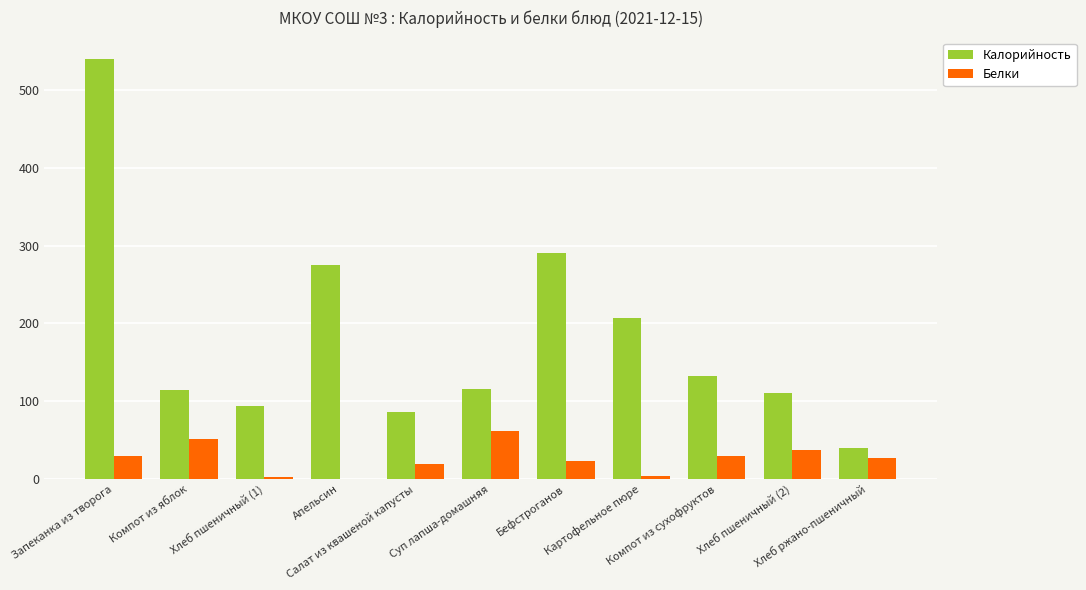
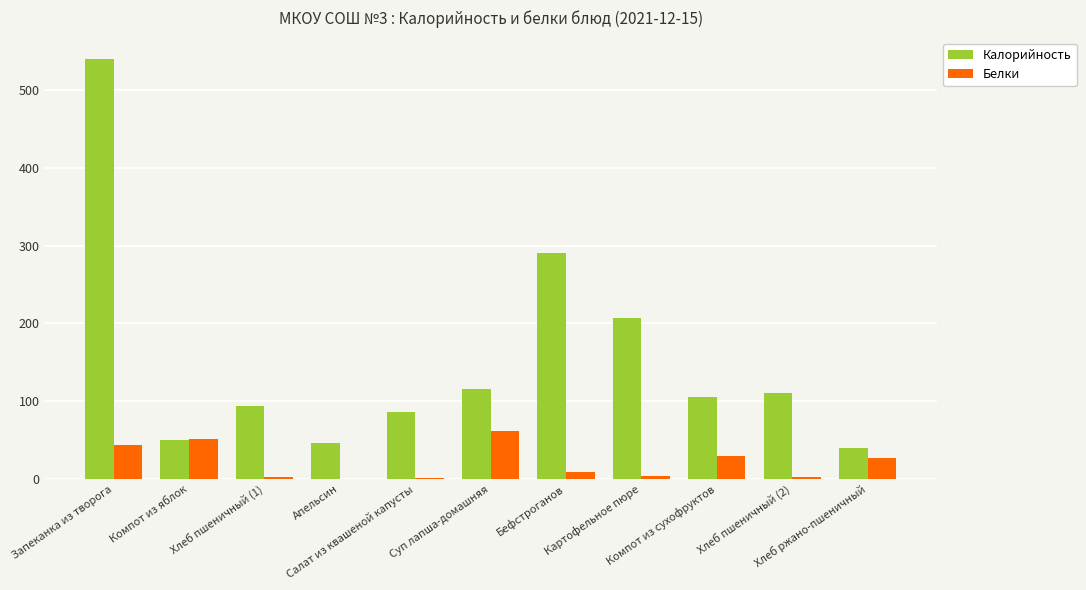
  {
    "Калорийность": {
      "Запеканка из творога": 540,
-     "Компот из яблок": 110,
+     "Компот из яблок": 50,
      "Хлеб пшеничный (1)": 90,
-     "Апельсин": 280,
+     "Апельсин": 50,
      "Салат из квашеной капусты": 90,
      "Суп лапша-домашняя": 120,
      "Бефстроганов": 290,
      "Картофельное пюре": 210,
-     "Компот из сухофруктов": 130,
+     "Компот из сухофруктов": 110,
      "Хлеб пшеничный (2)": 110,
      "Хлеб ржано-пшеничный": 40
    },
    "Белки": {
-     "Запеканка из творога": 30,
+     "Запеканка из творога": 40,
      "Компот из яблок": 50,
-     "Салат из квашеной капусты": 20,
+     "Салат из квашеной капусты": 0,
      "Суп лапша-домашняя": 60,
-     "Бефстроганов": 20,
+     "Бефстроганов": 10,
      "Картофельное пюре": 0,
      "Компот из сухофруктов": 30,
-     "Хлеб пшеничный (2)": 40,
+     "Хлеб пшеничный (2)": 0,
      "Хлеб ржано-пшеничный": 30
    }
  }
